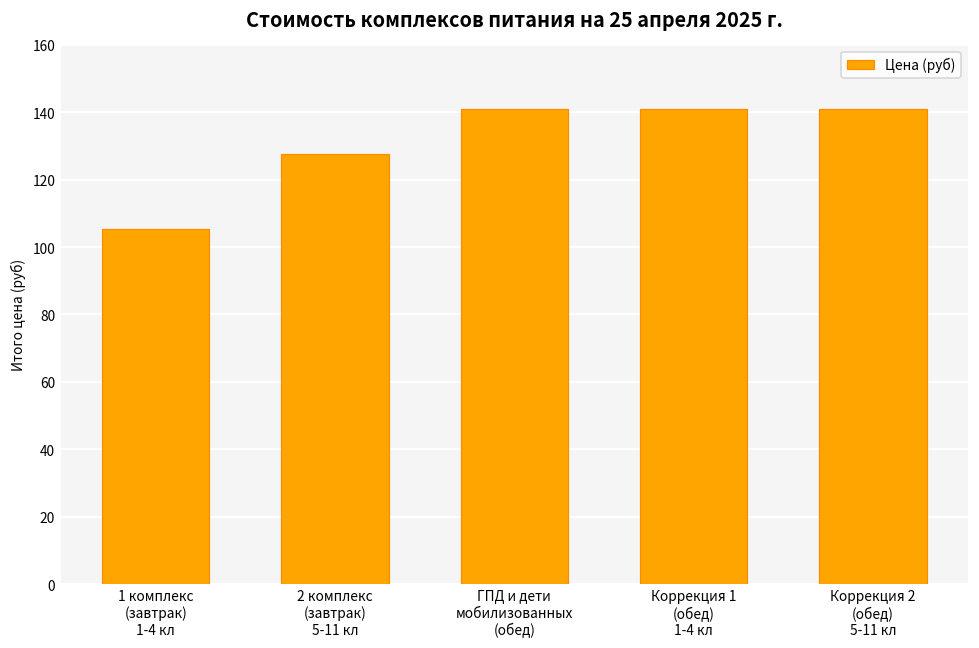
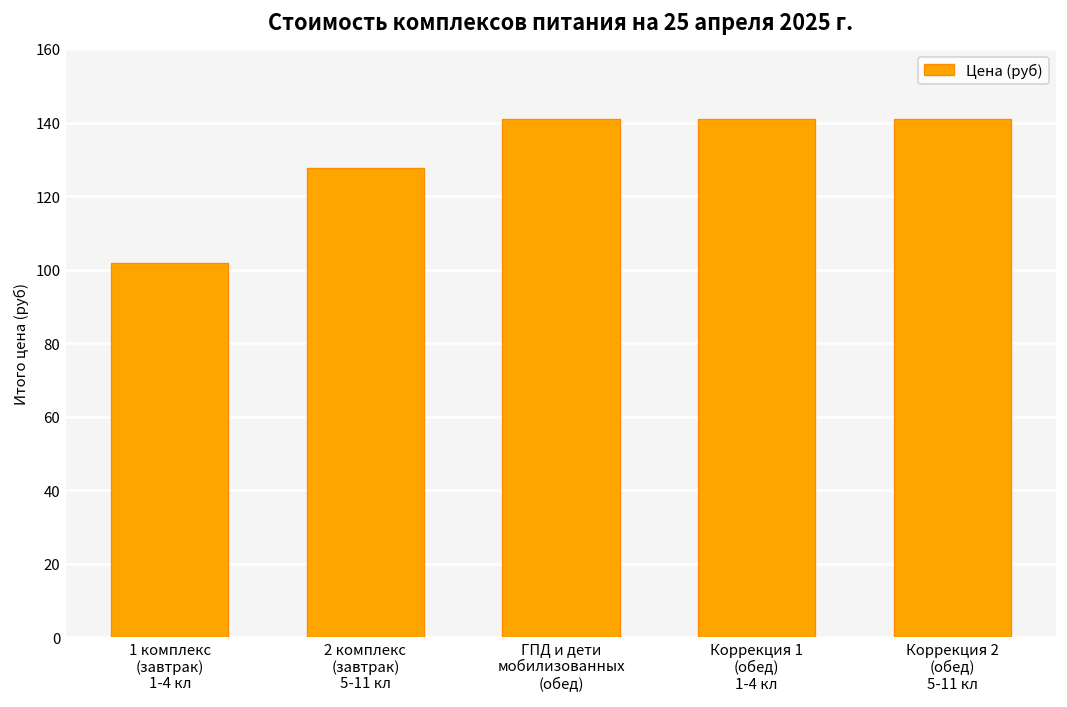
  {
-   "1 комплекс (завтрак) 1-4 кл": 105,
+   "1 комплекс (завтрак) 1-4 кл": 102,
    "2 комплекс (завтрак) 5-11 кл": 128,
    "ГПД и дети мобилизованных (обед)": 141,
    "Коррекция 1 (обед) 1-4 кл": 141,
    "Коррекция 2 (обед) 5-11 кл": 141
  }
